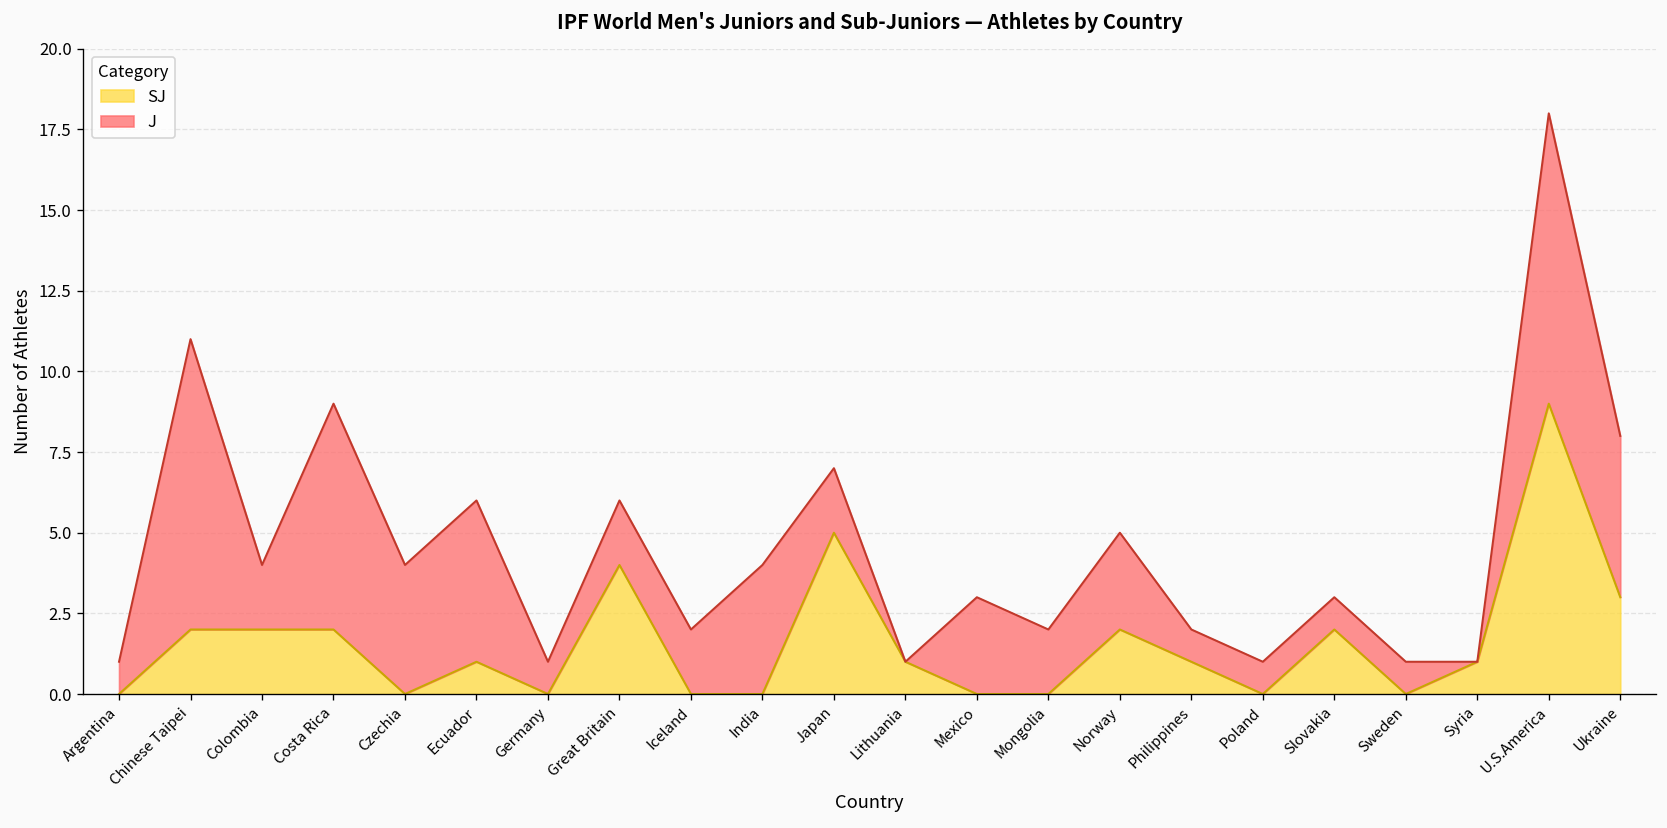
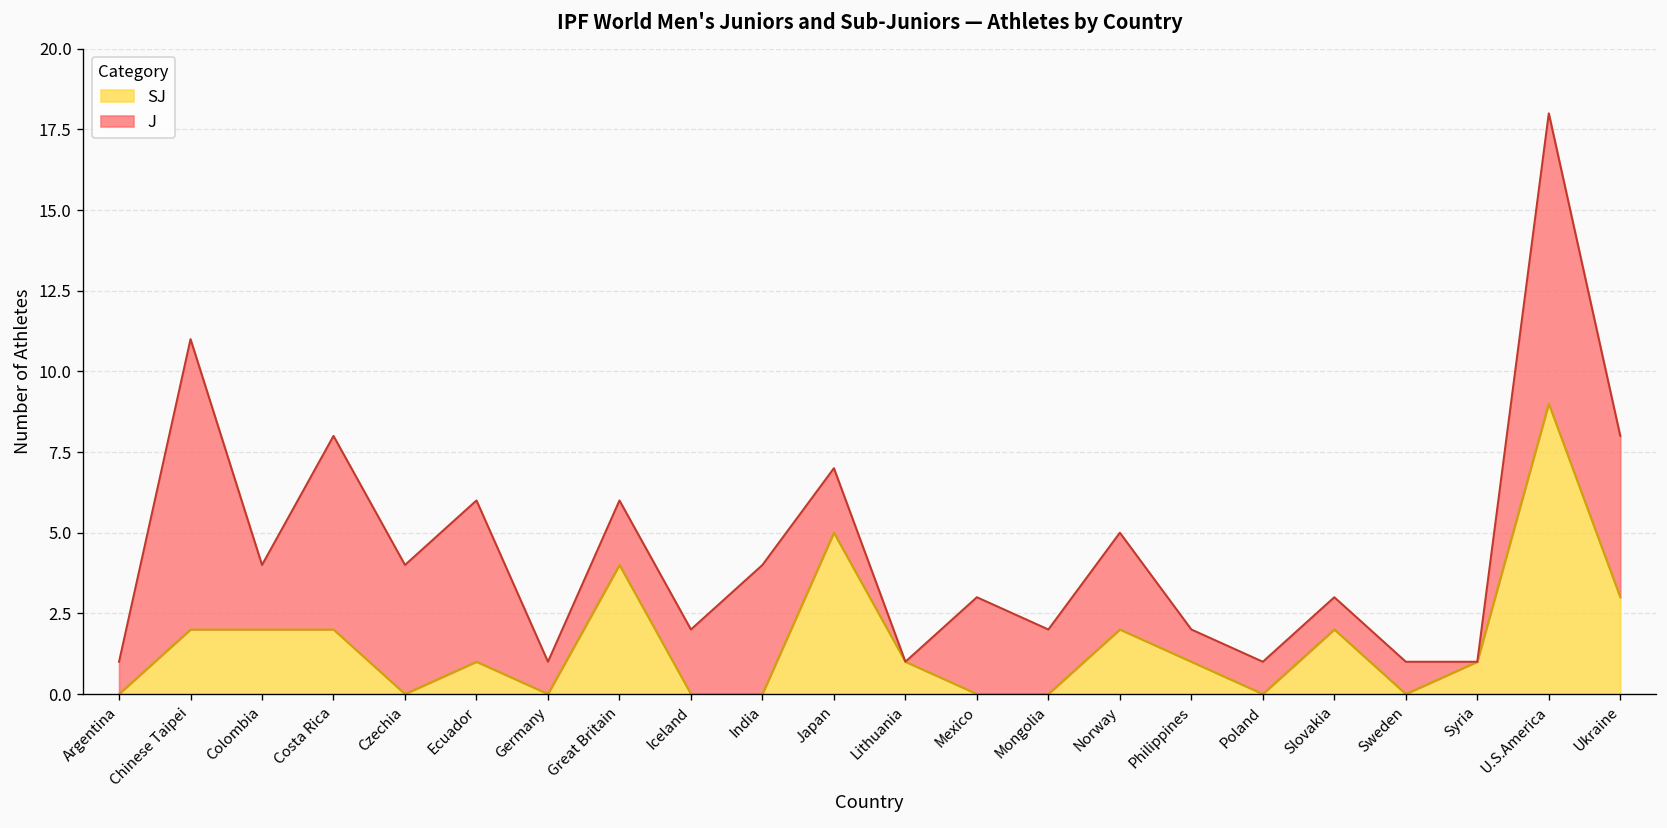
  {
    "SJ": {
      "Argentina": 0,
      "Chinese Taipei": 2,
      "Colombia": 2,
      "Costa Rica": 2,
      "Czechia": 0,
      "Ecuador": 1,
      "Germany": 0,
      "Great Britain": 4,
      "Iceland": 0,
      "India": 0,
      "Japan": 5,
      "Mexico": 0,
      "Mongolia": 0,
      "Norway": 2,
      "Philippines": 1,
      "Poland": 0,
      "Slovakia": 2,
      "Sweden": 0,
      "U.S.America": 9,
      "Ukraine": 3
    },
    "J": {
      "Argentina": 1,
      "Chinese Taipei": 9,
      "Colombia": 2,
-     "Costa Rica": 7,
+     "Costa Rica": 6,
      "Czechia": 4,
      "Ecuador": 5,
      "Germany": 1,
      "Great Britain": 2,
      "Iceland": 2,
      "India": 4,
      "Japan": 2,
      "Mexico": 3,
      "Mongolia": 2,
      "Norway": 3,
      "Philippines": 1,
      "Poland": 1,
      "Slovakia": 1,
      "Sweden": 1,
      "U.S.America": 9,
      "Ukraine": 5
    }
  }
